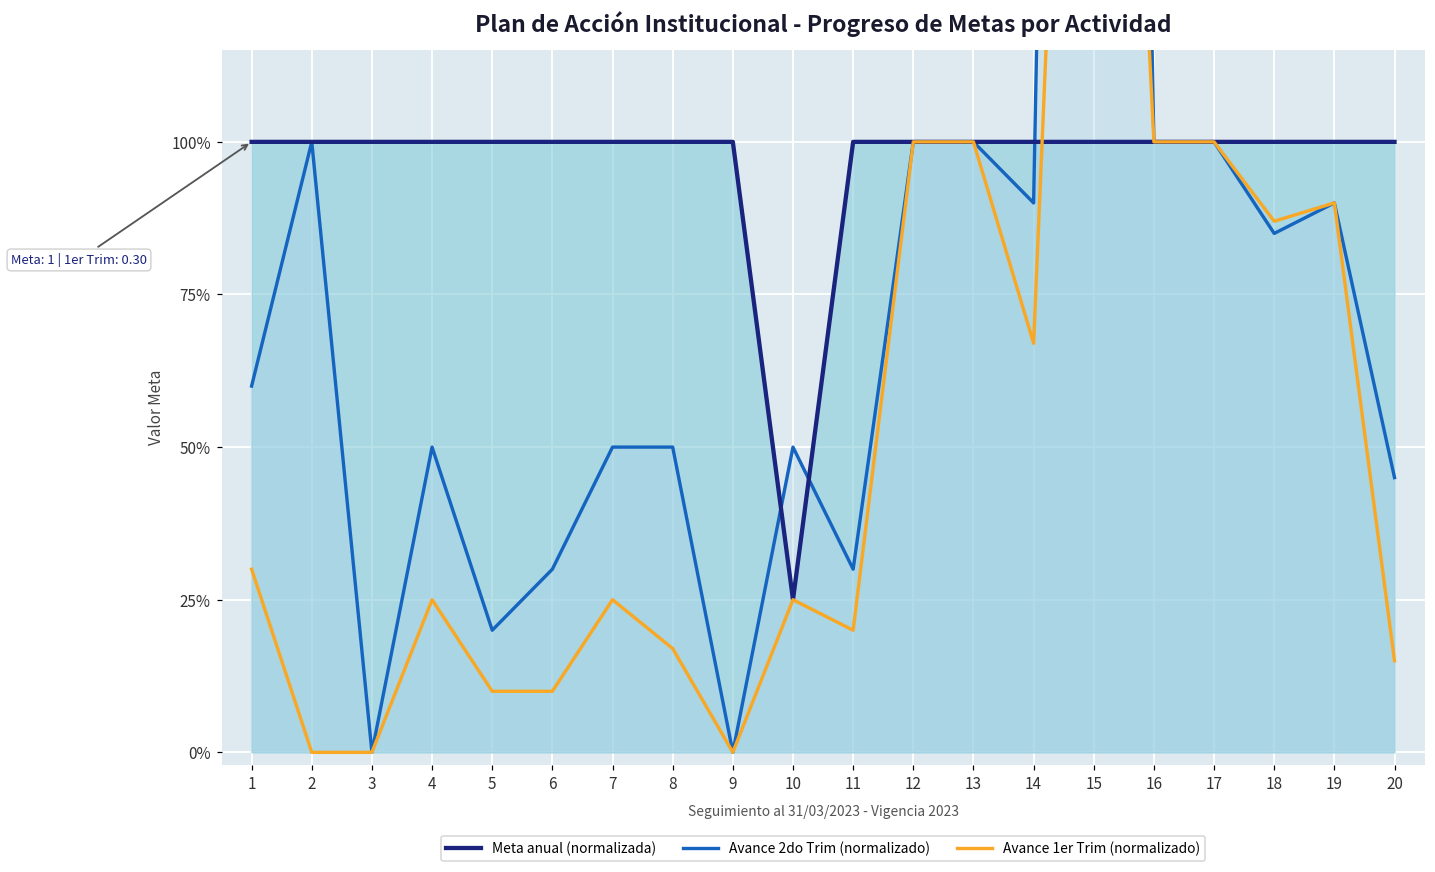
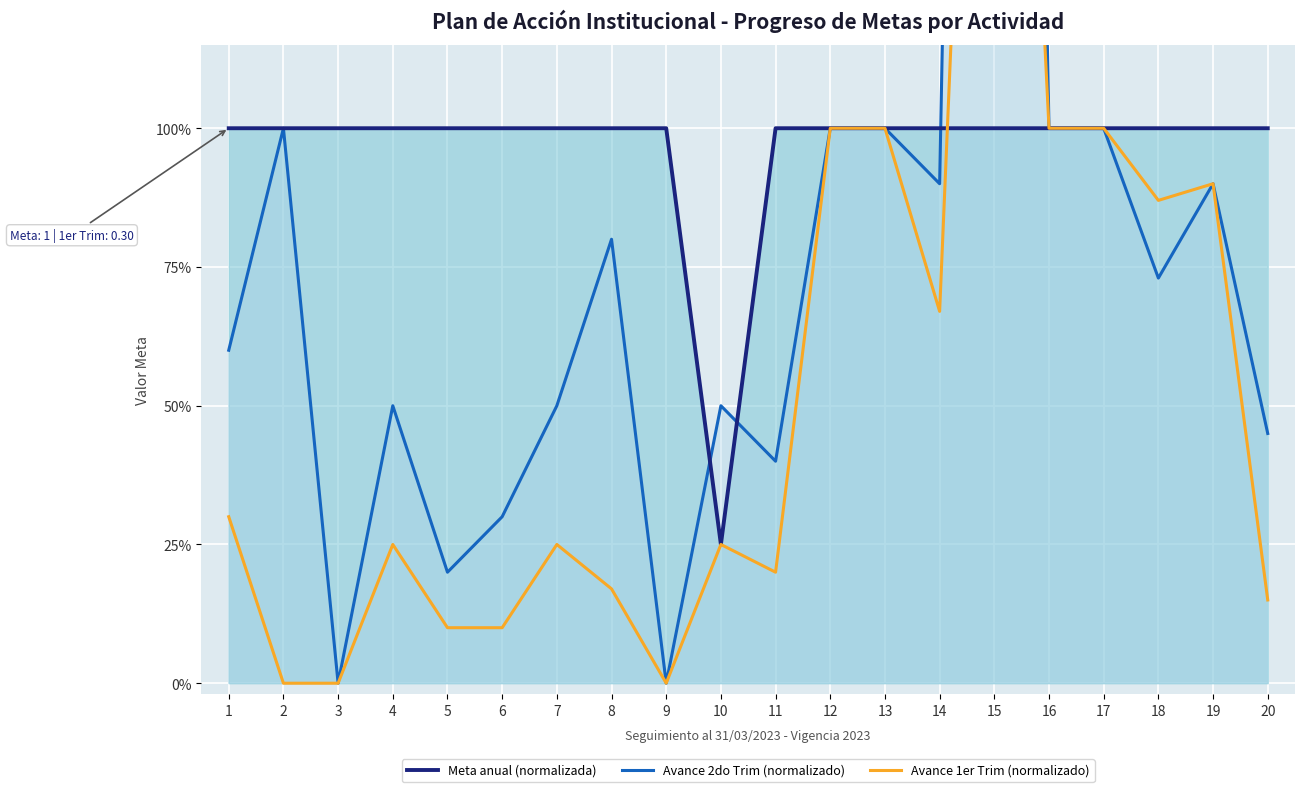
  {
    "Meta anual (normalizada)": {
      "3": "100%",
      "4": "100%",
      "5": "100%",
      "6": "100%",
      "7": "100%",
      "8": "100%",
      "9": "100%",
      "11": "100%",
      "14": "100%",
      "15": "100%",
      "18": "100%",
      "19": "100%",
      "20": "100%"
    },
    "Avance 2do Trim (normalizado)": {
      "1": "60%",
      "4": "50%",
      "5": "20%",
      "6": "30%",
      "7": "50%",
-     "8": "50%",
+     "8": "80%",
      "10": "50%",
-     "11": "30%",
+     "11": "40%",
      "14": "90%",
-     "18": "85%",
+     "18": "73%",
      "20": "45%"
    },
    "Avance 1er Trim (normalizado)": {
      "1": "30%",
      "2": "0%",
      "4": "25%",
      "5": "10%",
      "6": "10%",
      "7": "25%",
      "8": "17%",
      "11": "20%",
      "14": "67%",
      "18": "87%",
      "20": "15%"
    }
  }
